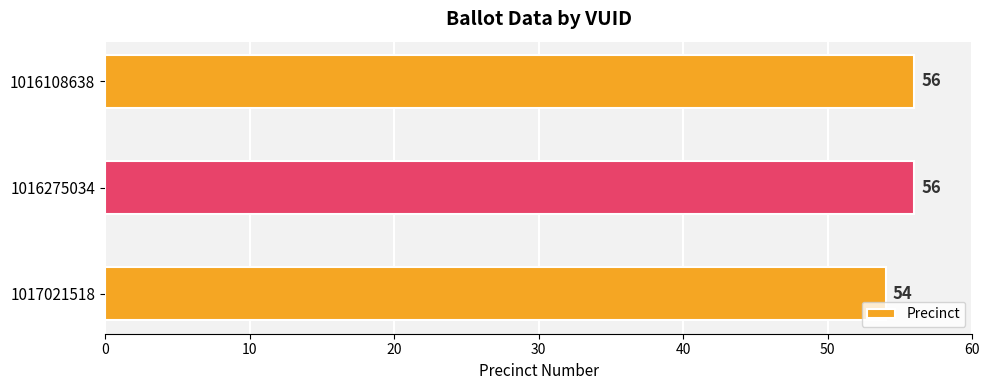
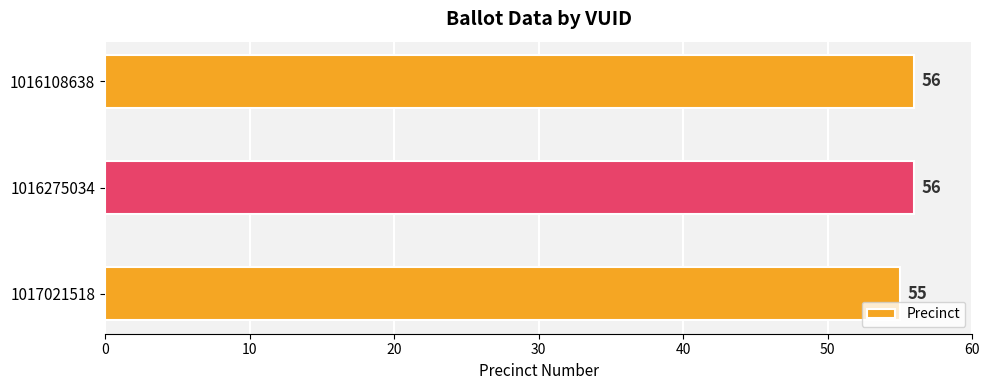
  {
    "1016108638": 56,
    "1016275034": 56,
-   "1017021518": 54
+   "1017021518": 55
  }
